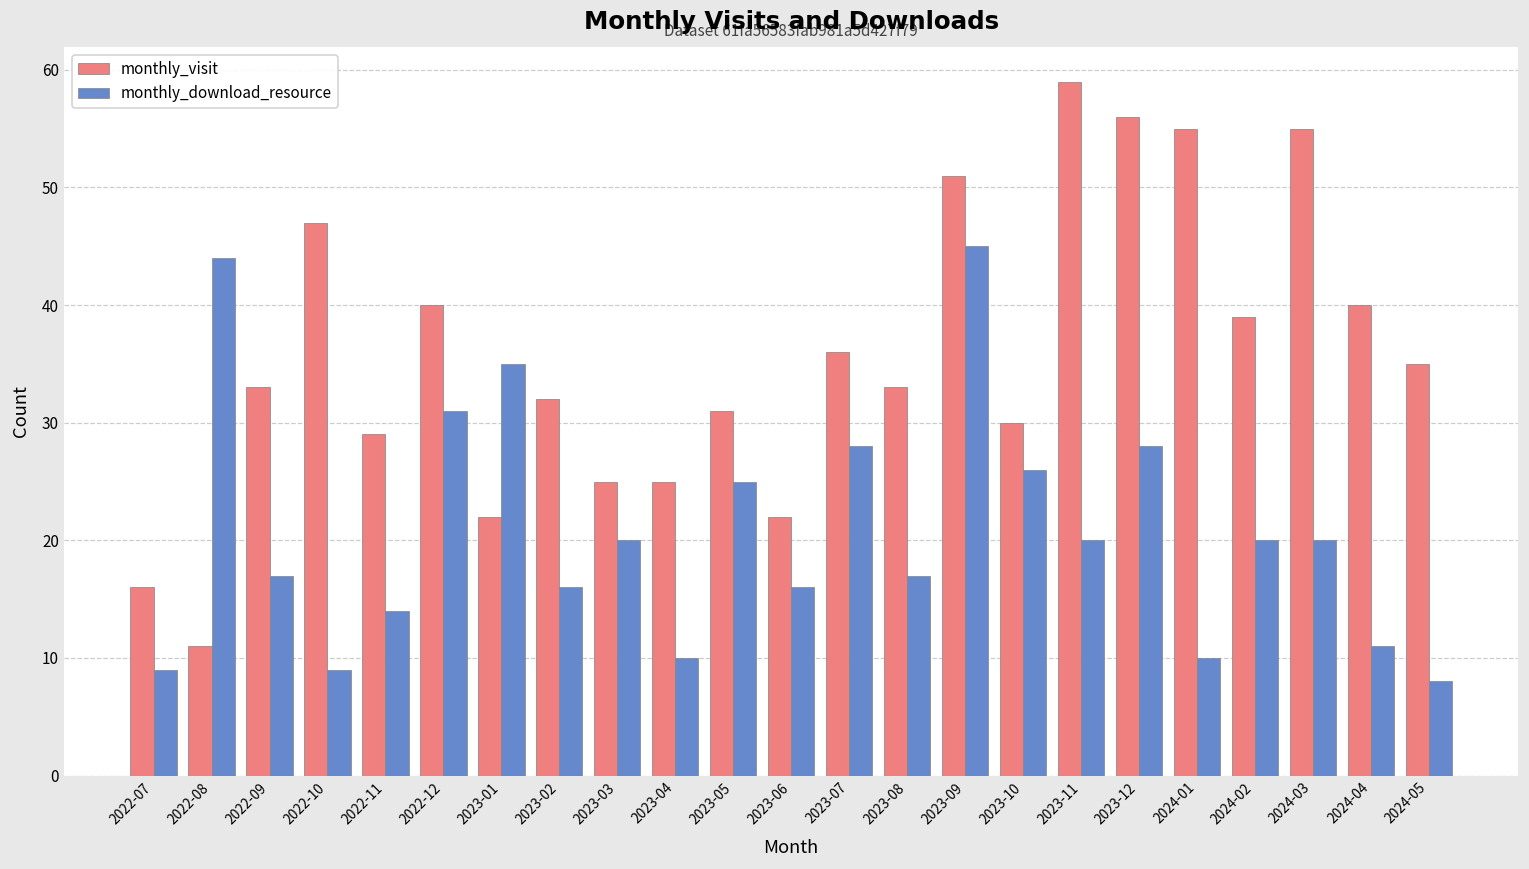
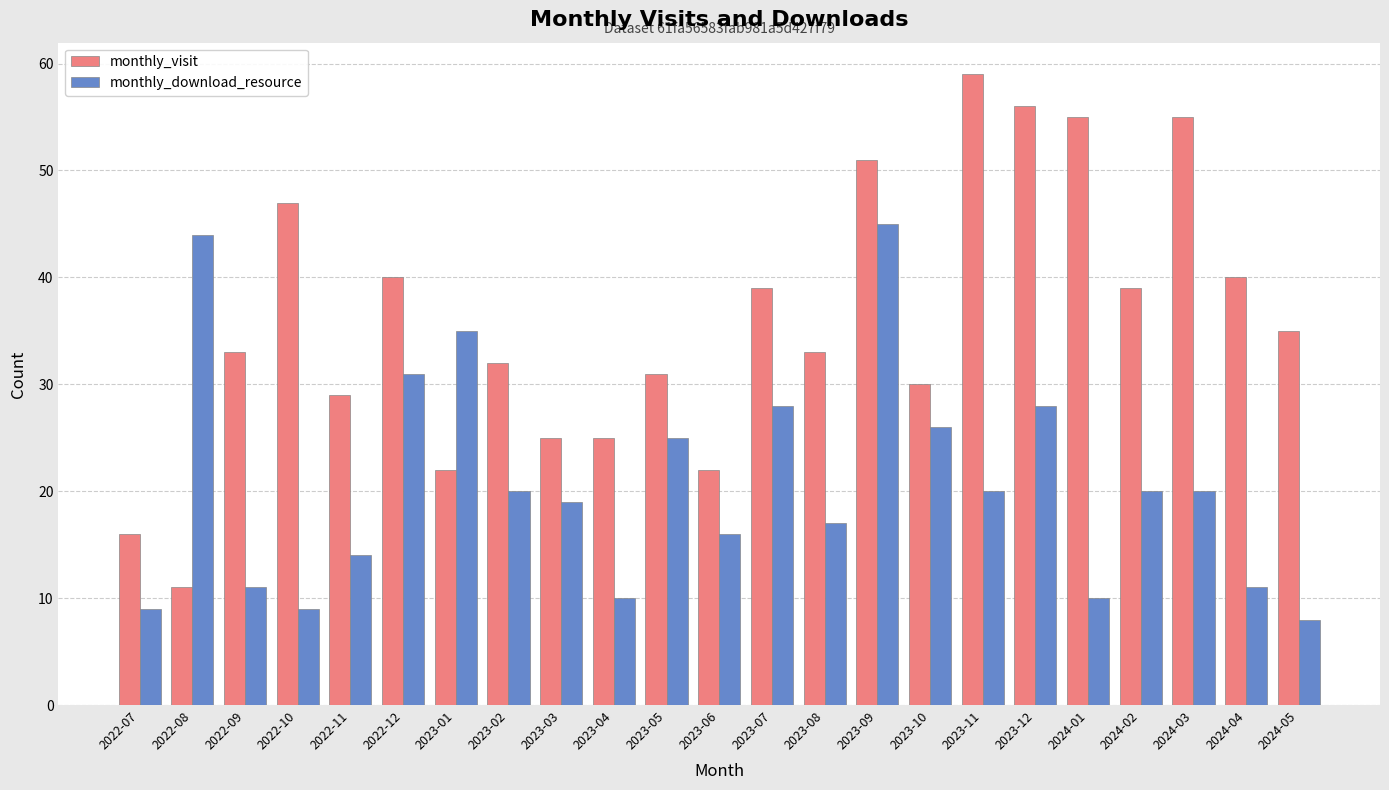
  {
    "monthly_visit": {
      "2022-07": 16,
      "2022-08": 11,
      "2022-09": 33,
      "2022-10": 47,
      "2022-11": 29,
      "2022-12": 40,
      "2023-01": 22,
      "2023-02": 32,
      "2023-03": 25,
      "2023-04": 25,
      "2023-05": 31,
      "2023-06": 22,
-     "2023-07": 36,
+     "2023-07": 39,
      "2023-08": 33,
      "2023-09": 51,
      "2023-10": 30,
      "2023-11": 59,
      "2023-12": 56,
      "2024-01": 55,
      "2024-02": 39,
      "2024-03": 55,
      "2024-04": 40,
      "2024-05": 35
    },
    "monthly_download_resource": {
      "2022-07": 9,
      "2022-08": 44,
-     "2022-09": 17,
+     "2022-09": 11,
      "2022-10": 9,
      "2022-11": 14,
      "2022-12": 31,
      "2023-01": 35,
-     "2023-02": 16,
-     "2023-03": 20,
+     "2023-02": 20,
+     "2023-03": 19,
      "2023-04": 10,
      "2023-05": 25,
      "2023-06": 16,
      "2023-07": 28,
      "2023-08": 17,
      "2023-09": 45,
      "2023-10": 26,
      "2023-11": 20,
      "2023-12": 28,
      "2024-01": 10,
      "2024-02": 20,
      "2024-03": 20,
      "2024-04": 11,
      "2024-05": 8
    }
  }
